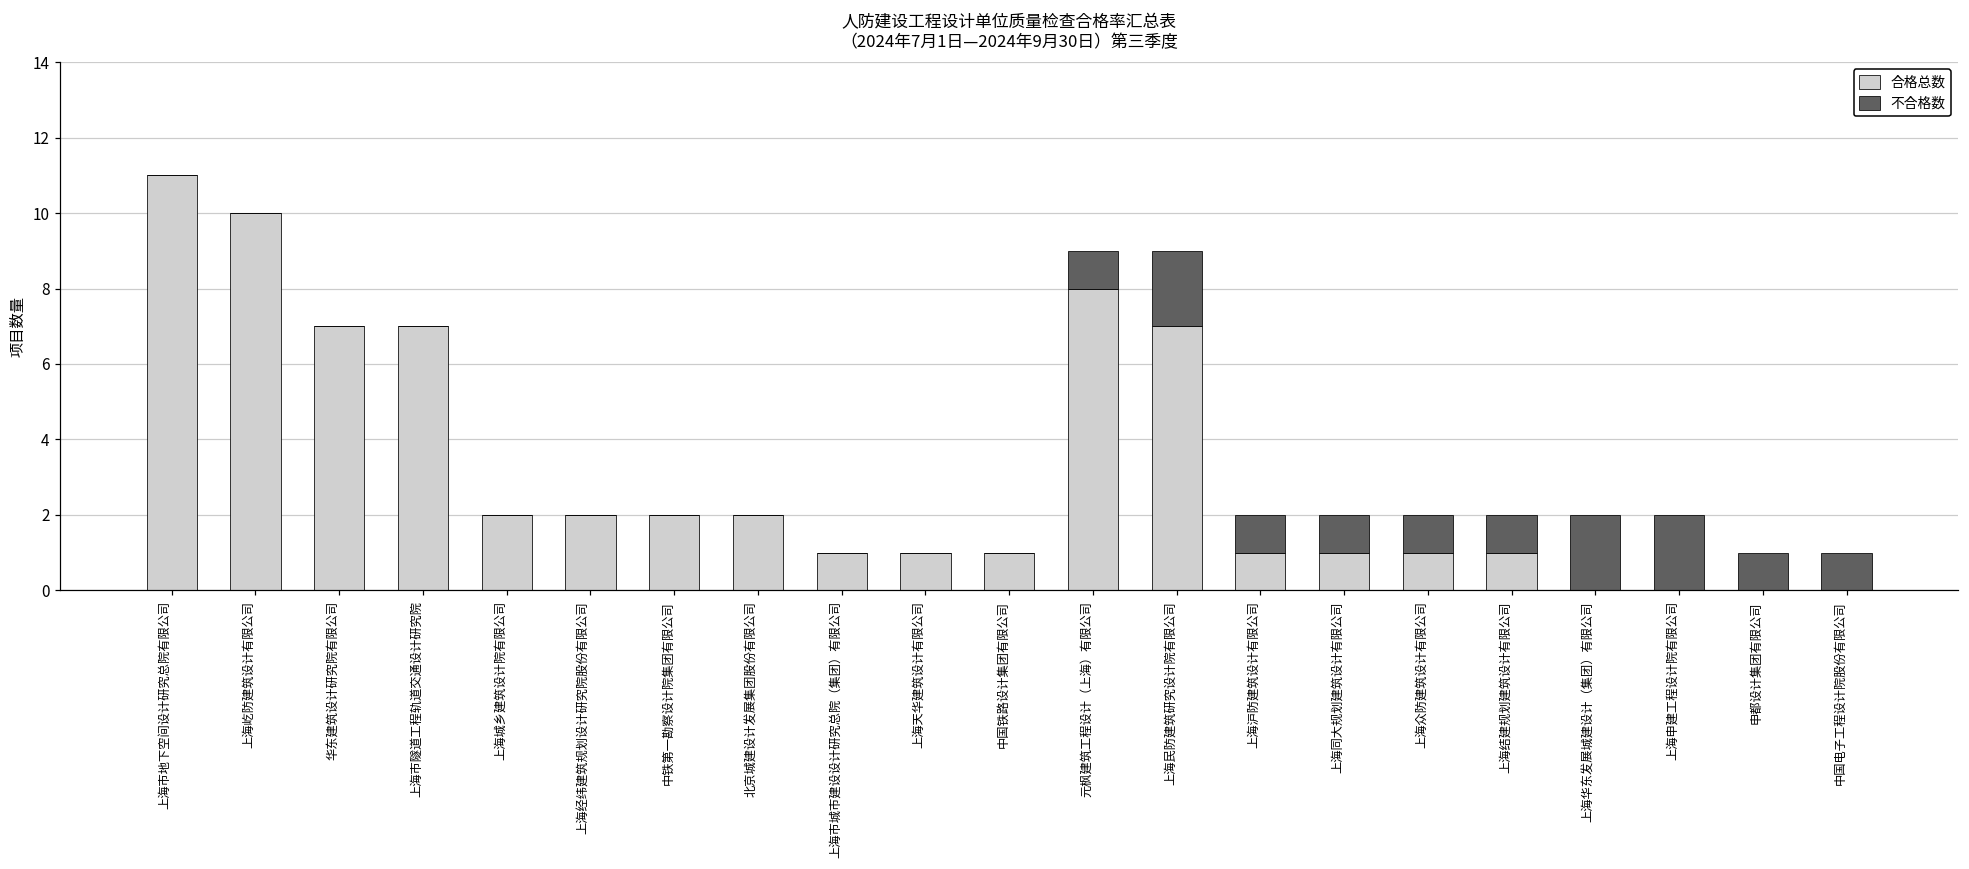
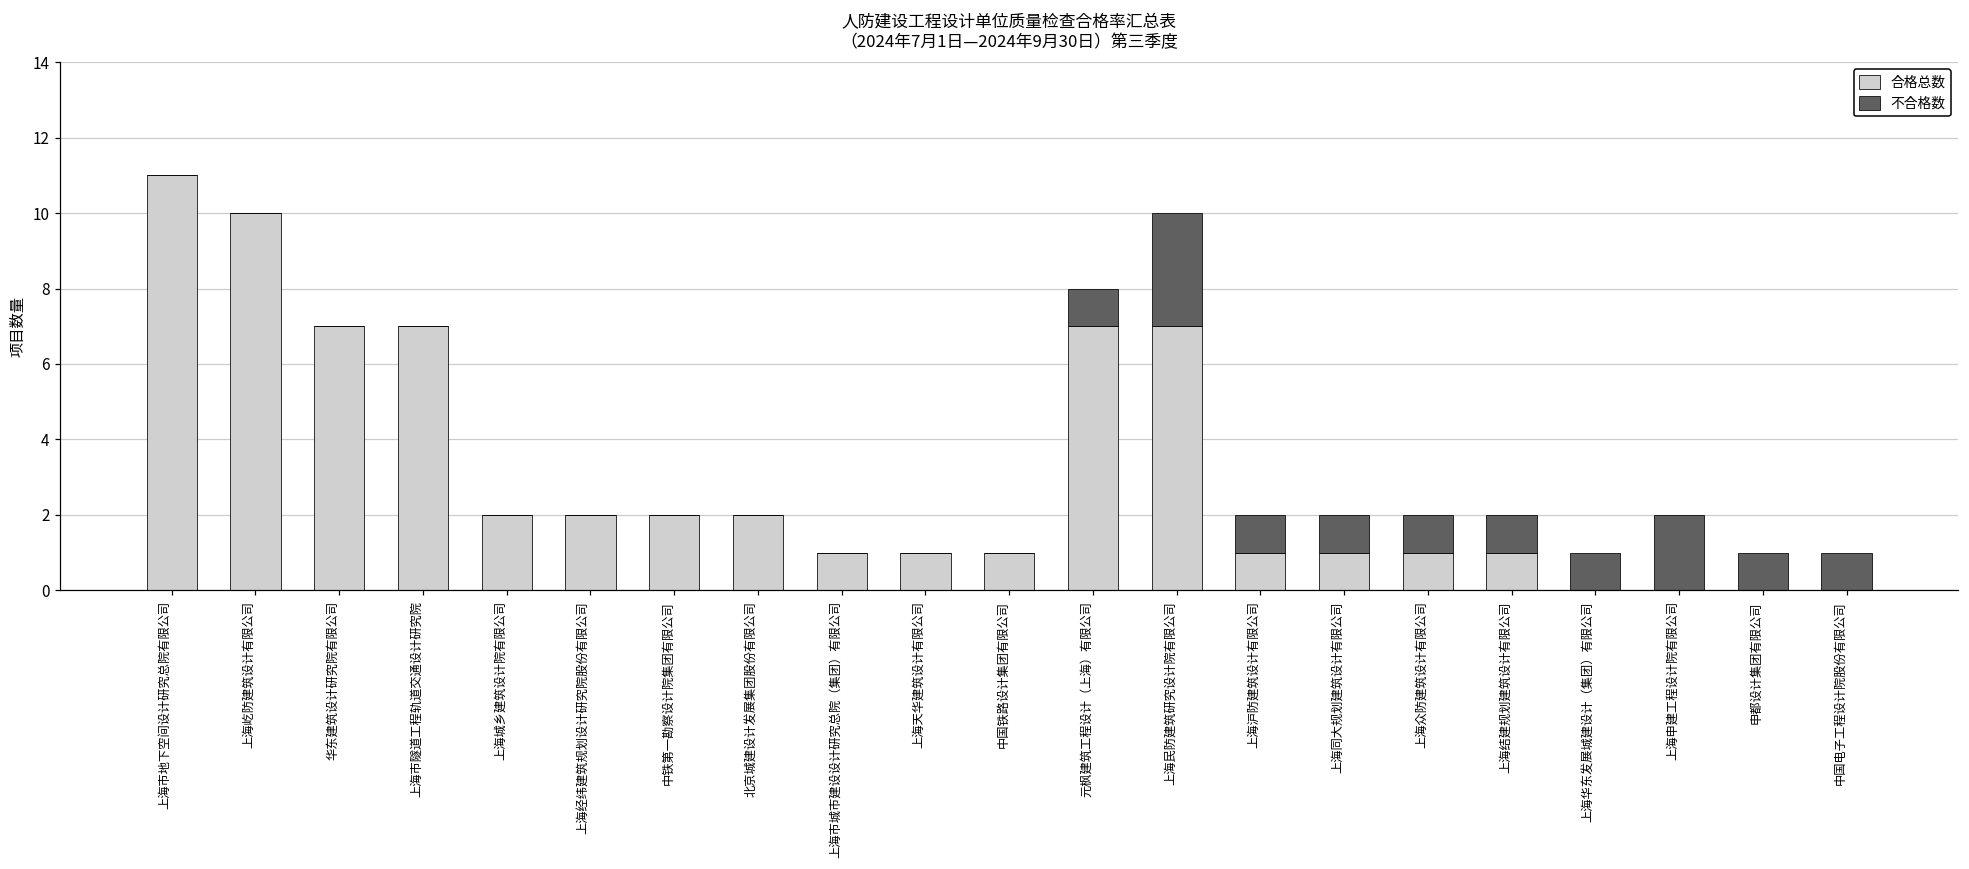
  {
    "合格总数": {
      "上海市地下空间设计研究总院有限公司": 11,
      "上海屹防建筑设计有限公司": 10,
      "华东建筑设计研究院有限公司": 7,
      "上海市隧道工程轨道交通设计研究院": 7,
      "上海城乡建筑设计院有限公司": 2,
      "上海经纬建筑规划设计研究院股份有限公司": 2,
      "中铁第一勘察设计院集团有限公司": 2,
      "北京城建设计发展集团股份有限公司": 2,
      "上海市城市建设设计研究总院（集团）有限公司": 1,
      "上海天华建筑设计有限公司": 1,
      "中国铁路设计集团有限公司": 1,
-     "元枫建筑工程设计（上海）有限公司": 8,
+     "元枫建筑工程设计（上海）有限公司": 7,
      "上海民防建筑研究设计院有限公司": 7,
      "上海沪防建筑设计有限公司": 1,
      "上海同大规划建筑设计有限公司": 1,
      "上海众防建筑设计有限公司": 1,
      "上海结建规划建筑设计有限公司": 1,
      "上海华东发展城建设计（集团）有限公司": 0,
      "上海申建工程设计院有限公司": 0,
      "申都设计集团有限公司": 0,
      "中国电子工程设计院股份有限公司": 0
    },
    "不合格数": {
      "上海市地下空间设计研究总院有限公司": 0,
      "上海屹防建筑设计有限公司": 0,
      "华东建筑设计研究院有限公司": 0,
      "上海市隧道工程轨道交通设计研究院": 0,
      "上海城乡建筑设计院有限公司": 0,
      "上海经纬建筑规划设计研究院股份有限公司": 0,
      "中铁第一勘察设计院集团有限公司": 0,
      "北京城建设计发展集团股份有限公司": 0,
      "上海市城市建设设计研究总院（集团）有限公司": 0,
      "上海天华建筑设计有限公司": 0,
      "中国铁路设计集团有限公司": 0,
      "元枫建筑工程设计（上海）有限公司": 1,
-     "上海民防建筑研究设计院有限公司": 2,
+     "上海民防建筑研究设计院有限公司": 3,
      "上海沪防建筑设计有限公司": 1,
      "上海同大规划建筑设计有限公司": 1,
      "上海众防建筑设计有限公司": 1,
      "上海结建规划建筑设计有限公司": 1,
-     "上海华东发展城建设计（集团）有限公司": 2,
+     "上海华东发展城建设计（集团）有限公司": 1,
      "上海申建工程设计院有限公司": 2,
      "申都设计集团有限公司": 1,
      "中国电子工程设计院股份有限公司": 1
    }
  }
